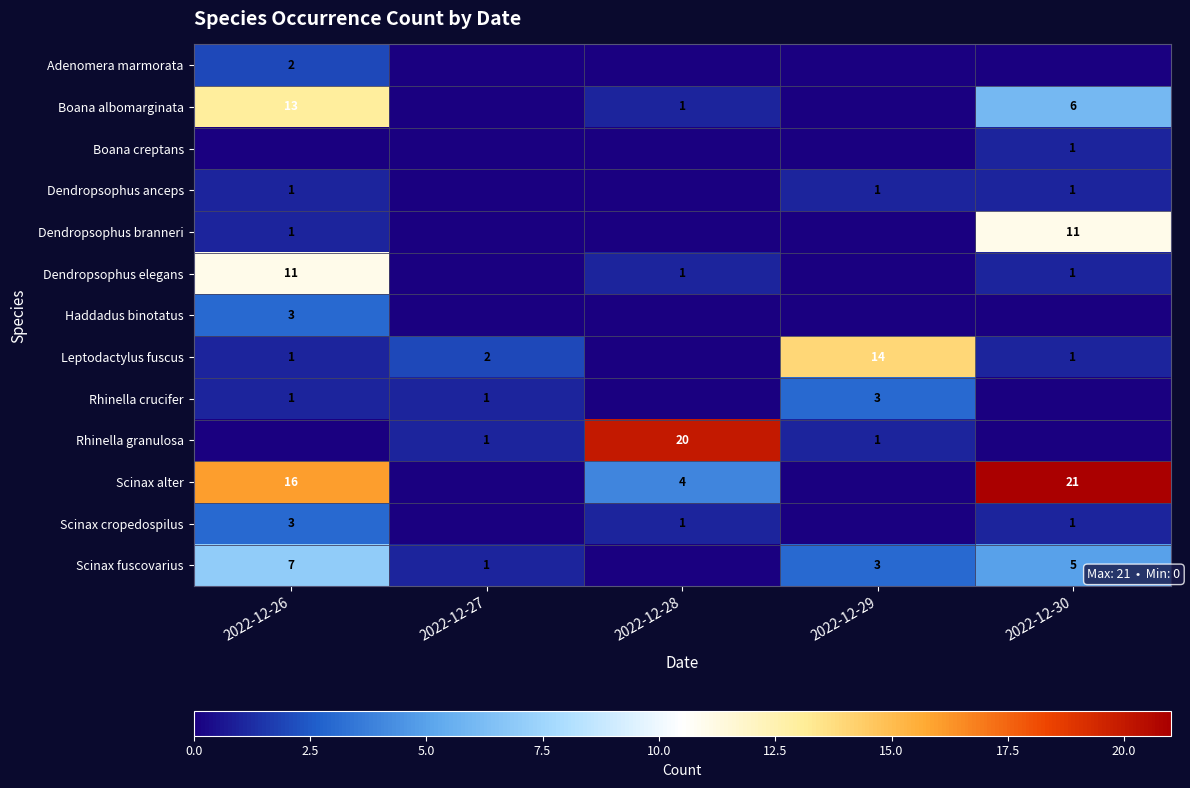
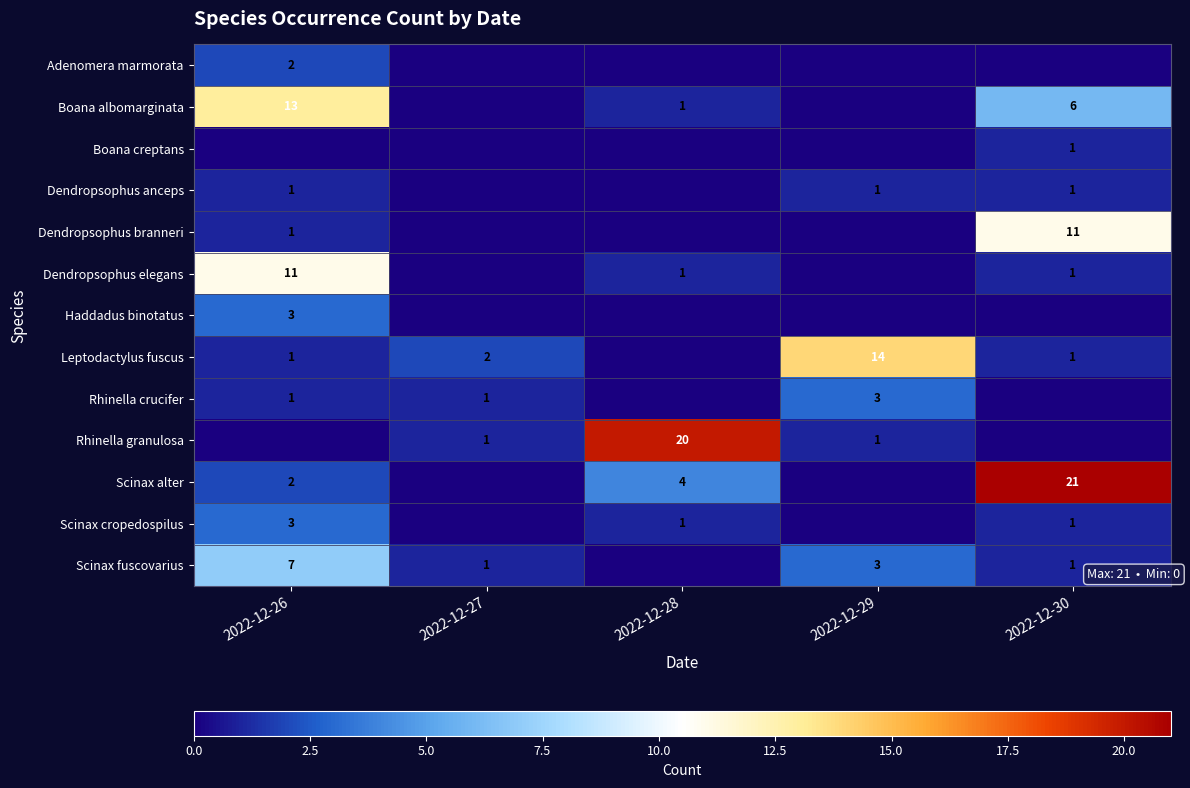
  {
    "Adenomera marmorata": {
      "2022-12-26": 2
    },
    "Boana albomarginata": {
      "2022-12-26": 13,
      "2022-12-28": 1,
      "2022-12-30": 6
    },
    "Boana creptans": {
      "2022-12-30": 1
    },
    "Dendropsophus anceps": {
      "2022-12-26": 1,
      "2022-12-29": 1,
      "2022-12-30": 1
    },
    "Dendropsophus branneri": {
      "2022-12-26": 1,
      "2022-12-30": 11
    },
    "Dendropsophus elegans": {
      "2022-12-26": 11,
      "2022-12-28": 1,
      "2022-12-30": 1
    },
    "Haddadus binotatus": {
      "2022-12-26": 3
    },
    "Leptodactylus fuscus": {
      "2022-12-26": 1,
      "2022-12-27": 2,
      "2022-12-29": 14,
      "2022-12-30": 1
    },
    "Rhinella crucifer": {
      "2022-12-26": 1,
      "2022-12-27": 1,
      "2022-12-29": 3
    },
    "Rhinella granulosa": {
      "2022-12-27": 1,
      "2022-12-28": 20,
      "2022-12-29": 1
    },
    "Scinax alter": {
-     "2022-12-26": 16,
+     "2022-12-26": 2,
      "2022-12-28": 4,
      "2022-12-30": 21
    },
    "Scinax cropedospilus": {
      "2022-12-26": 3,
      "2022-12-28": 1,
      "2022-12-30": 1
    },
    "Scinax fuscovarius": {
      "2022-12-26": 7,
      "2022-12-27": 1,
      "2022-12-29": 3,
-     "2022-12-30": 5
+     "2022-12-30": 1
    }
  }
